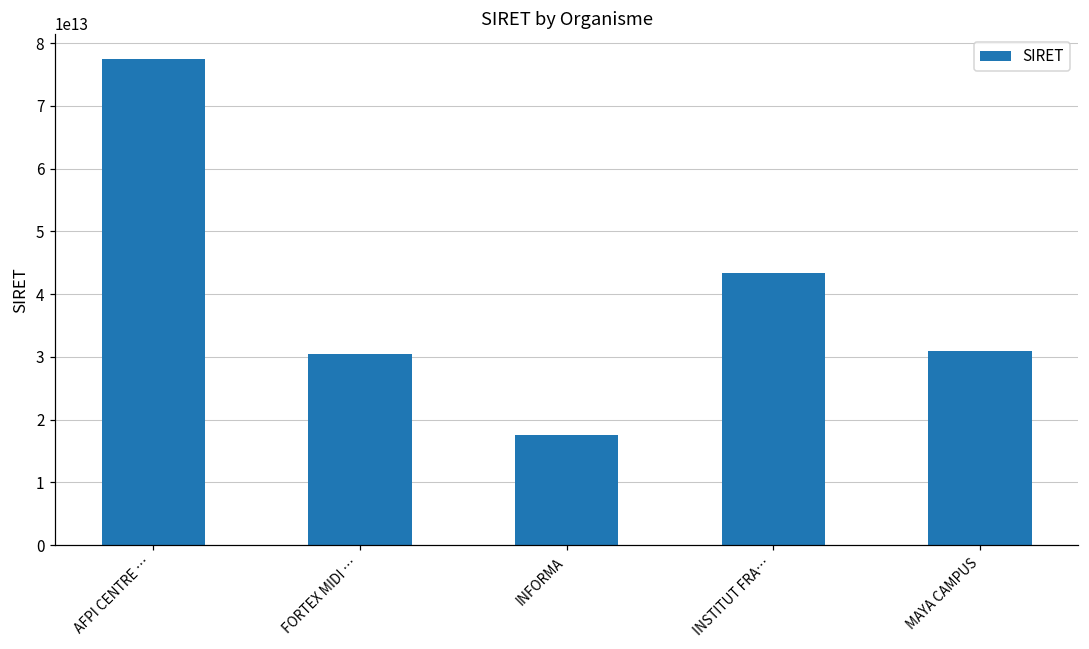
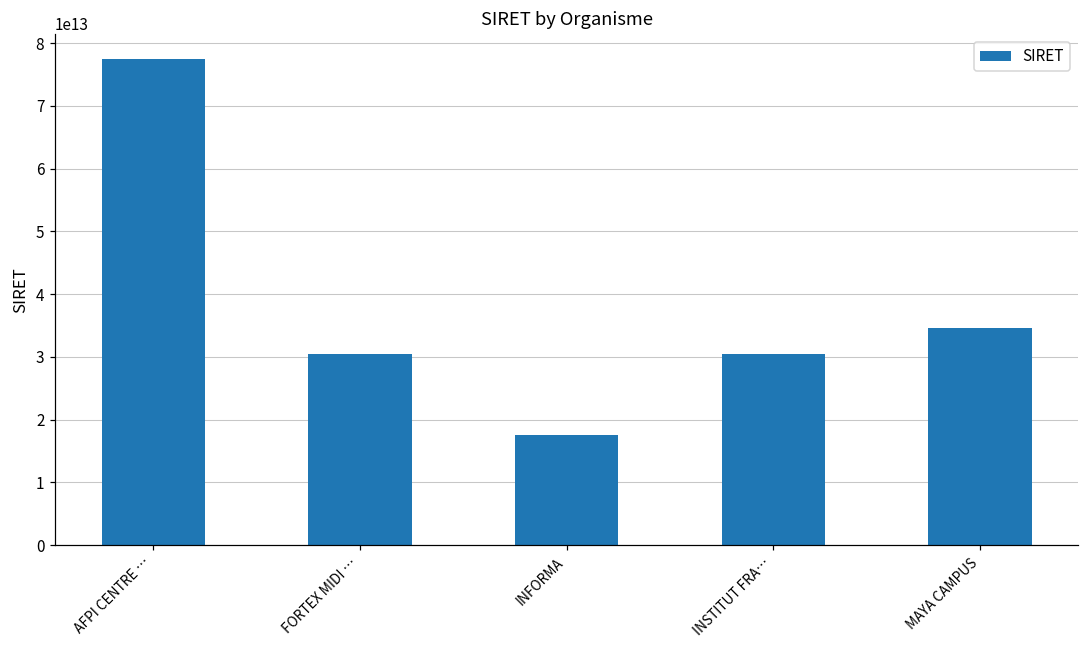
  {
    "AFPI CENTRE …": 78000000000000,
    "FORTEX MIDI …": 30000000000000,
    "INFORMA": 18000000000000,
-   "INSTITUT FRA…": 43000000000000,
-   "MAYA CAMPUS": 31000000000000
+   "INSTITUT FRA…": 30000000000000,
+   "MAYA CAMPUS": 35000000000000
  }
